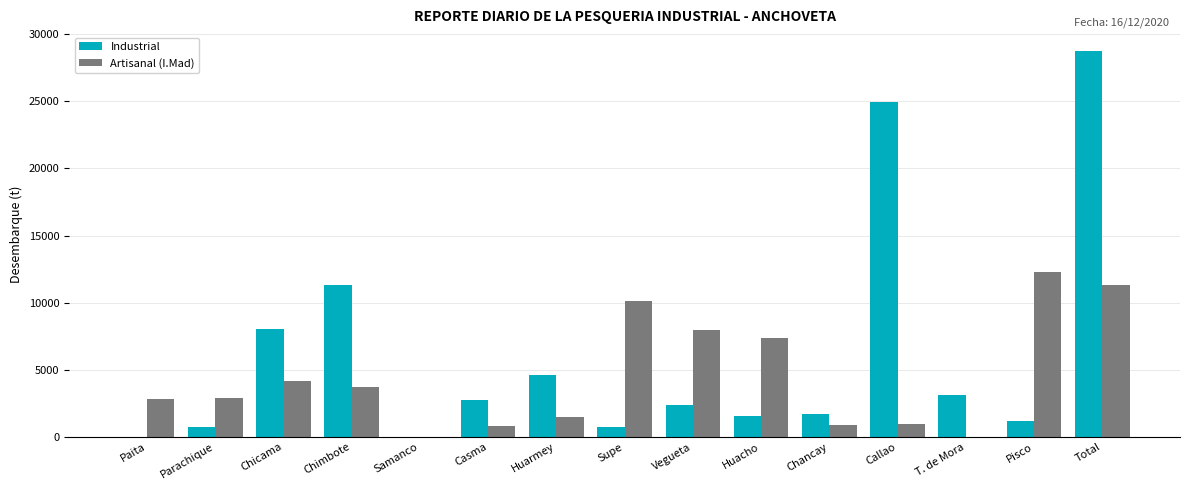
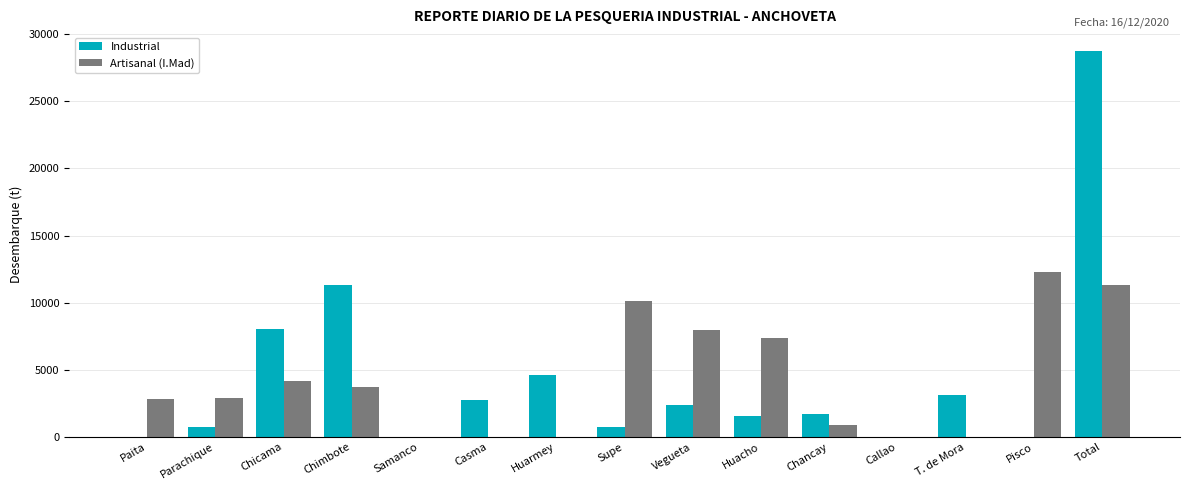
  {
    "Industrial": {
      "Paita": 0,
      "Parachique": 700,
      "Chicama": 8000,
      "Chimbote": 11300,
      "Samanco": 0,
      "Casma": 2700,
      "Huarmey": 4600,
      "Supe": 700,
      "Vegueta": 2400,
      "Huacho": 1600,
      "Chancay": 1700,
-     "Callao": 24900,
+     "Callao": 0,
      "T. de Mora": 3100,
-     "Pisco": 1200
+     "Pisco": 0
    },
    "Artisanal (I.Mad)": {
      "Paita": 2800,
      "Parachique": 2900,
      "Chicama": 4100,
      "Chimbote": 3700,
      "Samanco": 0,
-     "Casma": 800,
-     "Huarmey": 1500,
+     "Casma": 0,
+     "Huarmey": 0,
      "Supe": 10100,
      "Vegueta": 8000,
      "Huacho": 7400,
      "Chancay": 900,
-     "Callao": 900,
+     "Callao": 0,
      "T. de Mora": 0,
      "Pisco": 12300,
      "Total": 11300
    }
  }
